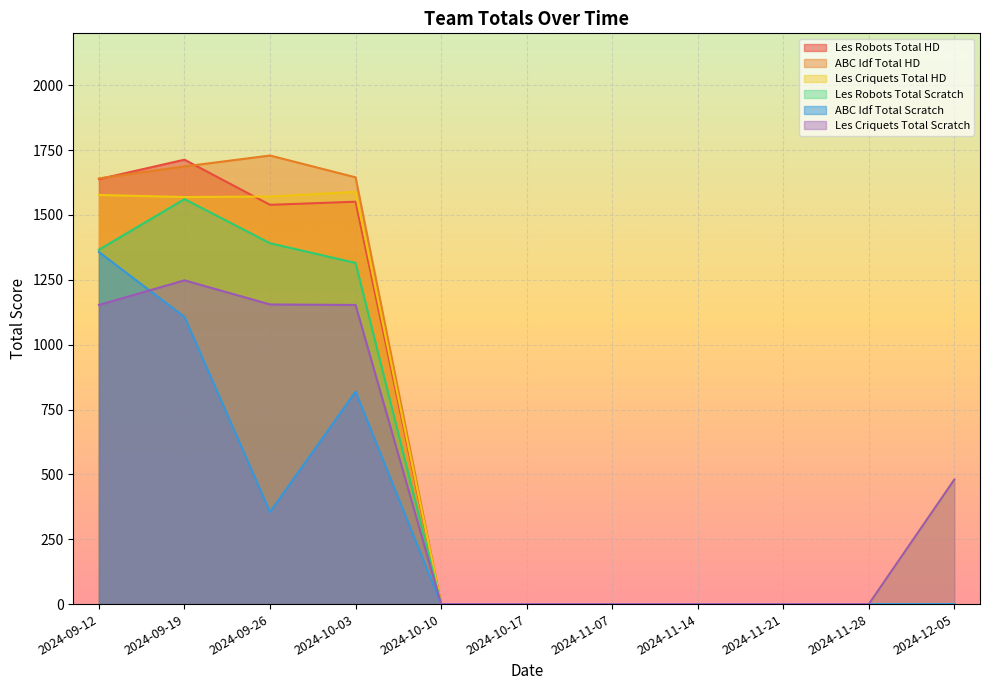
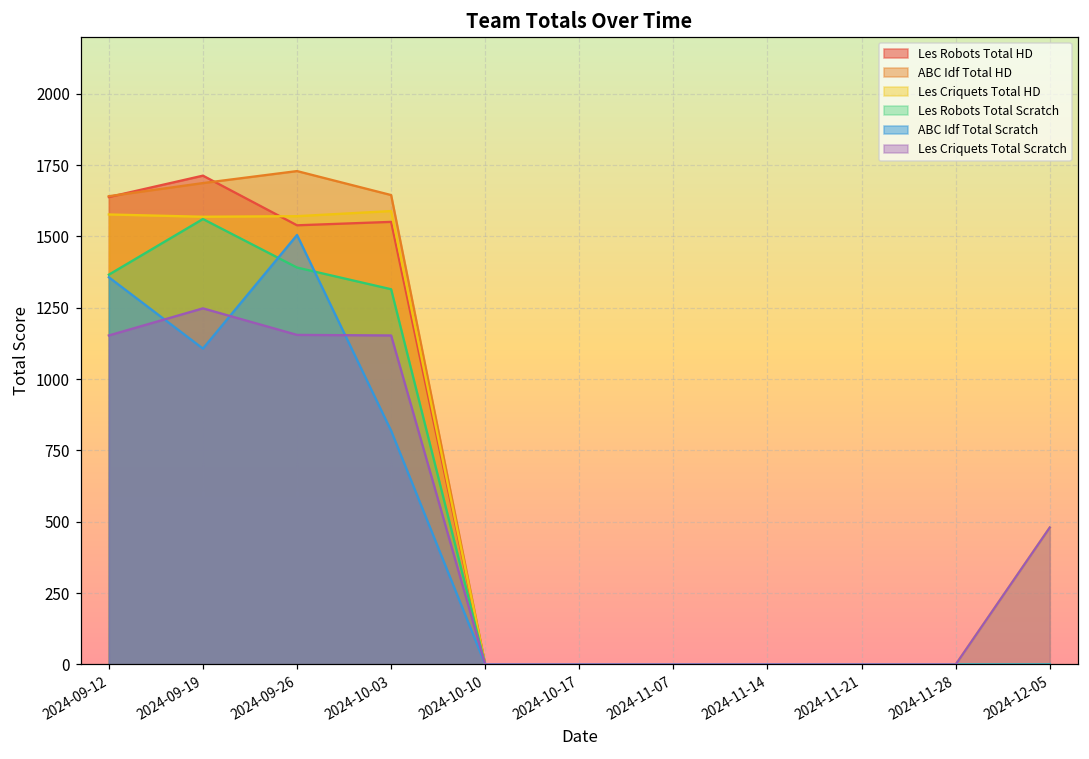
  {
    "Les Robots Total Scratch": {
      "2024-09-26": 1390,
      "2024-10-03": 1320
    },
    "ABC Idf Total Scratch": {
      "2024-09-19": 1110,
-     "2024-09-26": 360,
+     "2024-09-26": 1510,
      "2024-10-03": 820
    },
    "Les Criquets Total Scratch": {
      "2024-09-12": 1150,
      "2024-09-19": 1250,
      "2024-09-26": 1160,
      "2024-10-03": 1150
    }
  }
